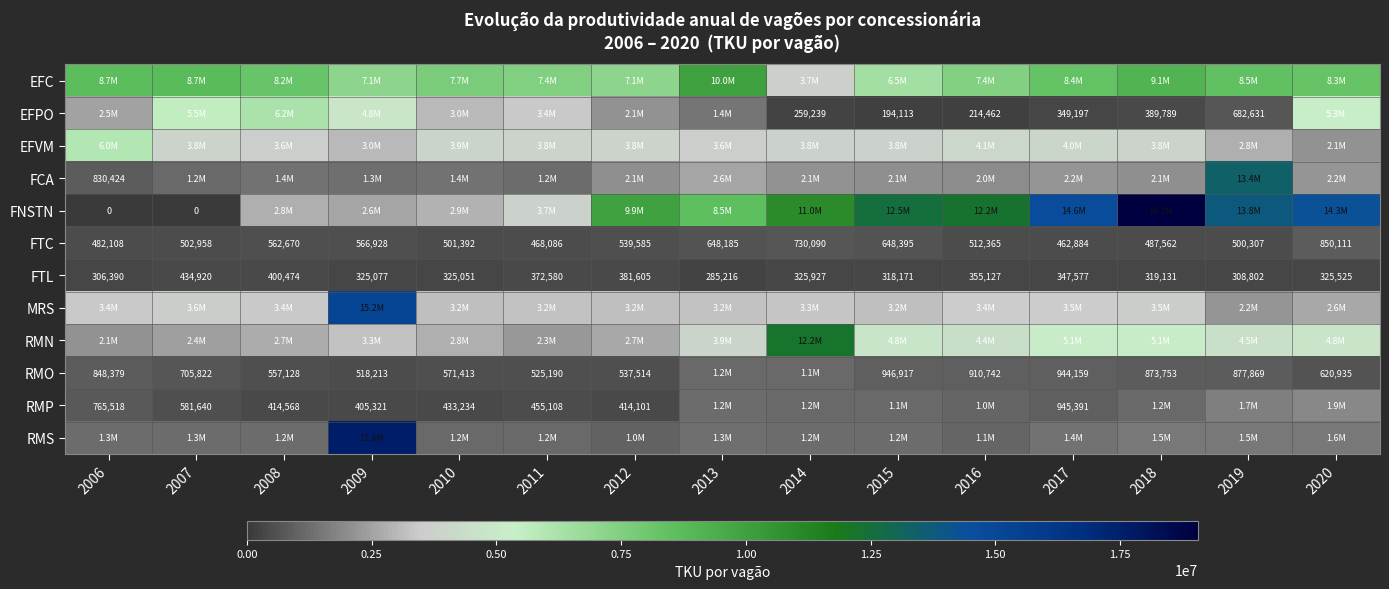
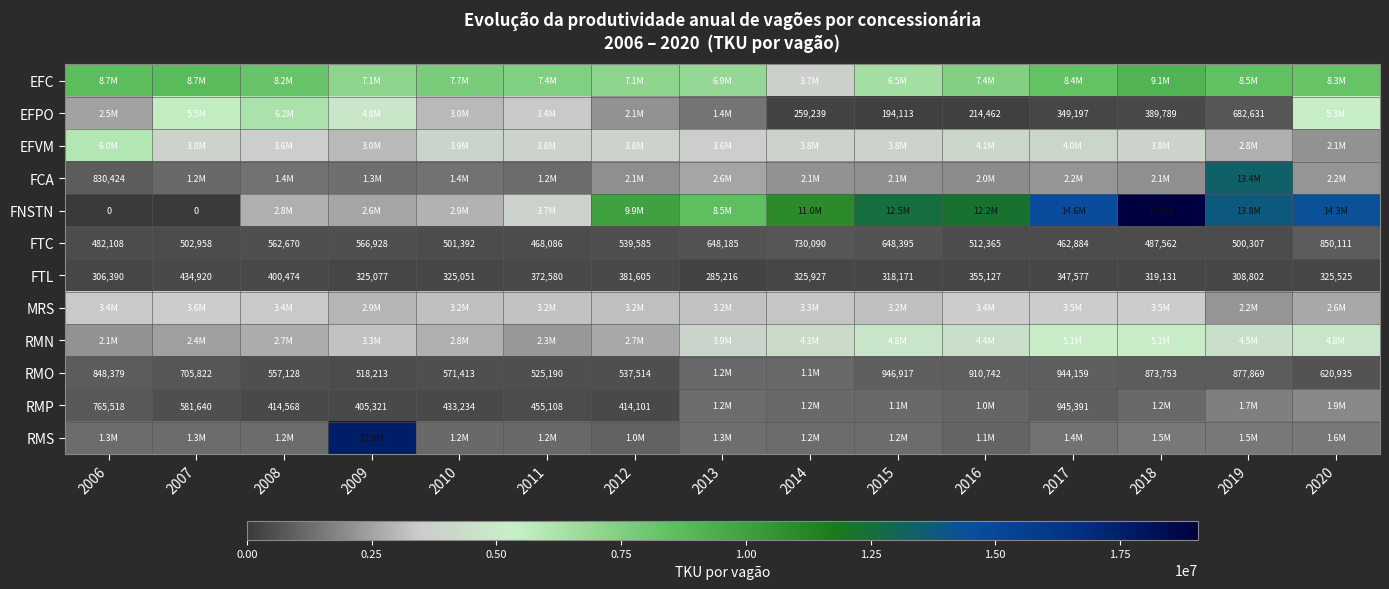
  {
    "EFC": {
      "2006": "8.7M",
      "2007": "8.7M",
      "2008": "8.2M",
      "2009": "7.1M",
      "2010": "7.7M",
      "2011": "7.4M",
      "2012": "7.1M",
-     "2013": "10.0M",
+     "2013": "6.9M",
      "2014": "3.7M",
      "2015": "6.5M",
      "2016": "7.4M",
      "2017": "8.4M",
      "2018": "9.1M",
      "2019": "8.5M",
      "2020": "8.3M"
    },
    "EFPO": {
      "2006": "2.5M",
      "2007": "5.5M",
      "2008": "6.2M",
      "2009": "4.8M",
      "2010": "3.0M",
      "2011": "3.4M",
      "2012": "2.1M",
      "2013": "1.4M",
      "2014": "259,239",
      "2015": "194,113",
      "2016": "214,462",
      "2017": "349,197",
      "2018": "389,789",
      "2019": "682,631",
      "2020": "5.3M"
    },
    "EFVM": {
      "2006": "6.0M",
      "2007": "3.8M",
      "2008": "3.6M",
      "2009": "3.0M",
      "2010": "3.9M",
      "2011": "3.8M",
      "2012": "3.8M",
      "2013": "3.6M",
      "2014": "3.8M",
      "2015": "3.8M",
      "2016": "4.1M",
      "2017": "4.0M",
      "2018": "3.8M",
      "2019": "2.8M",
      "2020": "2.1M"
    },
    "FCA": {
      "2006": "830,424",
      "2007": "1.2M",
      "2008": "1.4M",
      "2009": "1.3M",
      "2010": "1.4M",
      "2011": "1.2M",
      "2012": "2.1M",
      "2013": "2.6M",
      "2014": "2.1M",
      "2015": "2.1M",
      "2016": "2.0M",
      "2017": "2.2M",
      "2018": "2.1M",
      "2019": "13.4M",
      "2020": "2.2M"
    },
    "FNSTN": {
      "2006": "0",
      "2007": "0",
      "2008": "2.8M",
      "2009": "2.6M",
      "2010": "2.9M",
      "2011": "3.7M",
      "2012": "9.9M",
      "2013": "8.5M",
      "2014": "11.0M",
      "2015": "12.5M",
      "2016": "12.2M",
      "2017": "14.6M",
      "2019": "13.8M",
      "2020": "14.3M"
    },
    "FTC": {
      "2006": "482,108",
      "2007": "502,958",
      "2008": "562,670",
      "2009": "566,928",
      "2010": "501,392",
      "2011": "468,086",
      "2012": "539,585",
      "2013": "648,185",
      "2014": "730,090",
      "2015": "648,395",
      "2016": "512,365",
      "2017": "462,884",
      "2018": "487,562",
      "2019": "500,307",
      "2020": "850,111"
    },
    "FTL": {
      "2006": "306,390",
      "2007": "434,920",
      "2008": "400,474",
      "2009": "325,077",
      "2010": "325,051",
      "2011": "372,580",
      "2012": "381,605",
      "2013": "285,216",
      "2014": "325,927",
      "2015": "318,171",
      "2016": "355,127",
      "2017": "347,577",
      "2018": "319,131",
      "2019": "308,802",
      "2020": "325,525"
    },
    "MRS": {
      "2006": "3.4M",
      "2007": "3.6M",
      "2008": "3.4M",
-     "2009": "15.2M",
+     "2009": "2.9M",
      "2010": "3.2M",
      "2011": "3.2M",
      "2012": "3.2M",
      "2013": "3.2M",
      "2014": "3.3M",
      "2015": "3.2M",
      "2016": "3.4M",
      "2017": "3.5M",
      "2018": "3.5M",
      "2019": "2.2M",
      "2020": "2.6M"
    },
    "RMN": {
      "2006": "2.1M",
      "2007": "2.4M",
      "2008": "2.7M",
      "2009": "3.3M",
      "2010": "2.8M",
      "2011": "2.3M",
      "2012": "2.7M",
      "2013": "3.9M",
-     "2014": "12.2M",
+     "2014": "4.3M",
      "2015": "4.8M",
      "2016": "4.4M",
      "2017": "5.1M",
      "2018": "5.1M",
      "2019": "4.5M",
      "2020": "4.8M"
    },
    "RMO": {
      "2006": "848,379",
      "2007": "705,822",
      "2008": "557,128",
      "2009": "518,213",
      "2010": "571,413",
      "2011": "525,190",
      "2012": "537,514",
      "2013": "1.2M",
      "2014": "1.1M",
      "2015": "946,917",
      "2016": "910,742",
      "2017": "944,159",
      "2018": "873,753",
      "2019": "877,869",
      "2020": "620,935"
    },
    "RMP": {
      "2006": "765,518",
      "2007": "581,640",
      "2008": "414,568",
      "2009": "405,321",
      "2010": "433,234",
      "2011": "455,108",
      "2012": "414,101",
      "2013": "1.2M",
      "2014": "1.2M",
      "2015": "1.1M",
      "2016": "1.0M",
      "2017": "945,391",
      "2018": "1.2M",
      "2019": "1.7M",
      "2020": "1.9M"
    },
    "RMS": {
      "2006": "1.3M",
      "2007": "1.3M",
      "2008": "1.2M",
      "2009": "17.6M",
      "2010": "1.2M",
      "2011": "1.2M",
      "2012": "1.0M",
      "2013": "1.3M",
      "2014": "1.2M",
      "2015": "1.2M",
      "2016": "1.1M",
      "2017": "1.4M",
      "2018": "1.5M",
      "2019": "1.5M",
      "2020": "1.6M"
    }
  }
